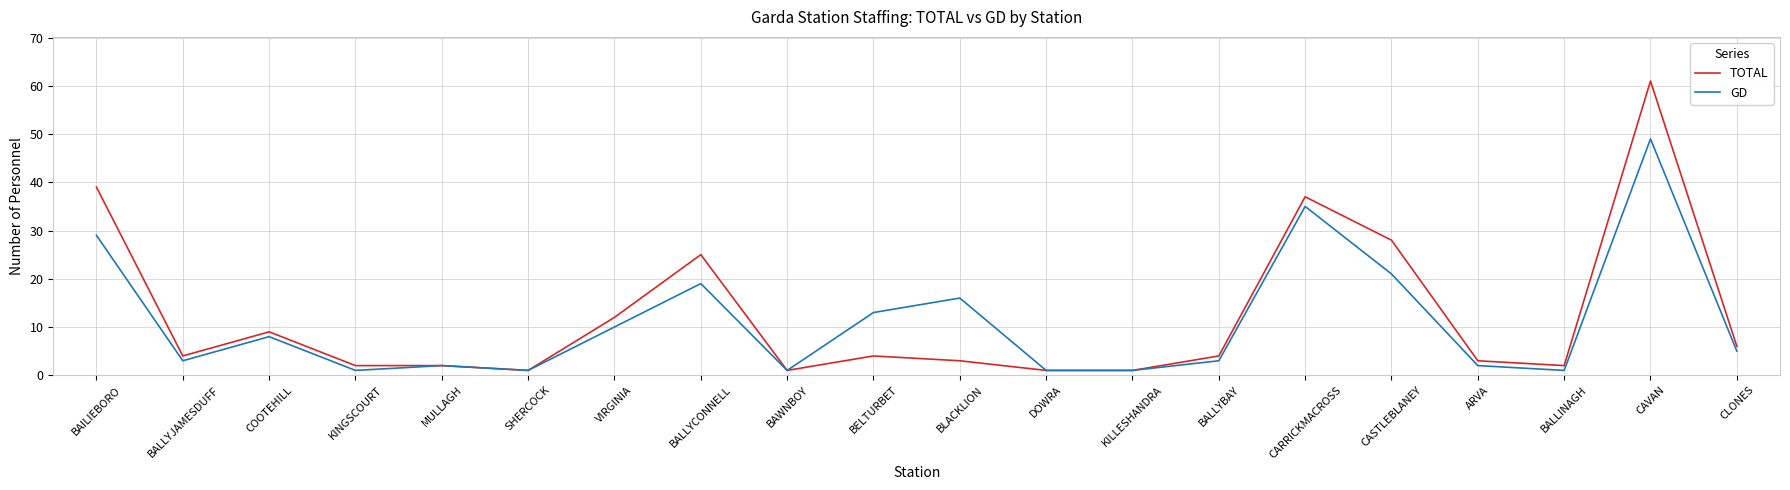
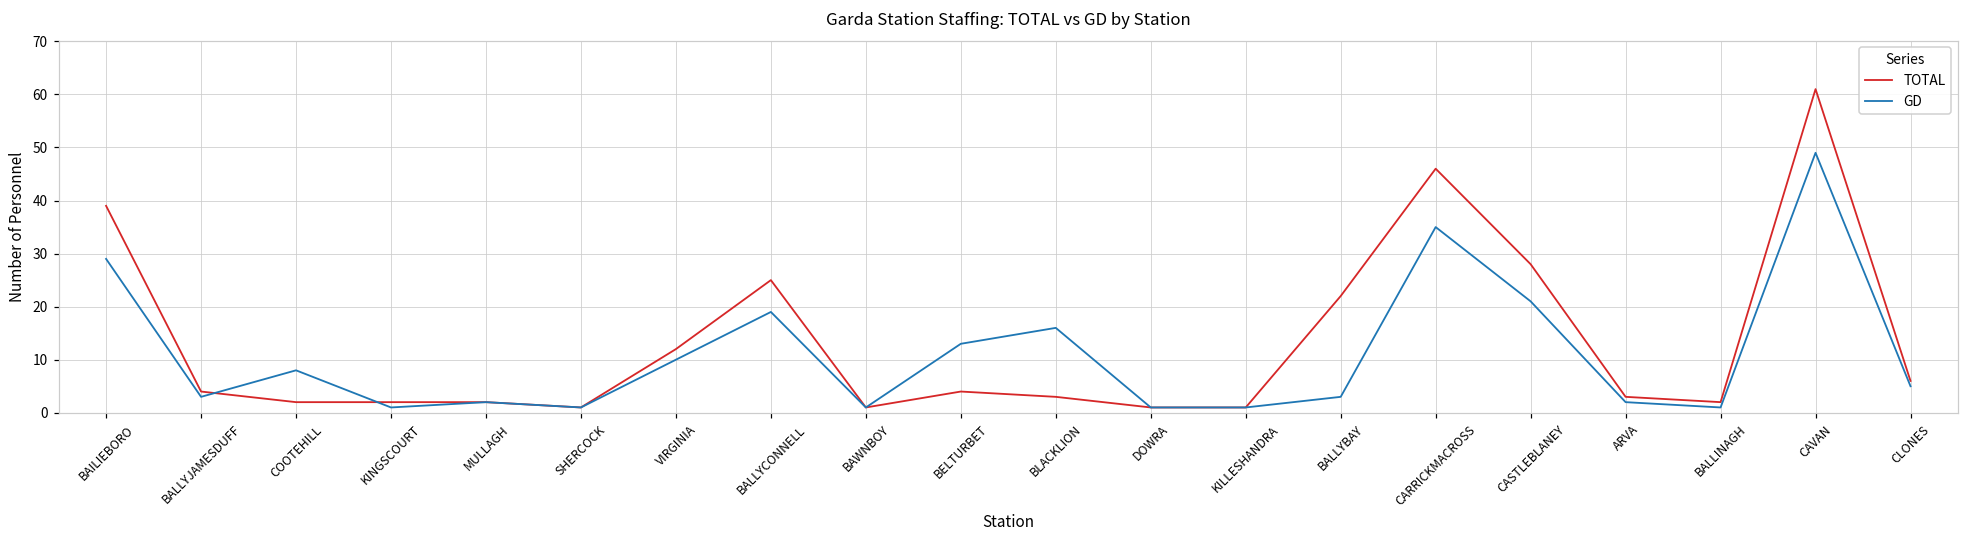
  {
    "TOTAL": {
      "BAILIEBORO": 39,
      "BALLYJAMESDUFF": 4,
-     "COOTEHILL": 9,
+     "COOTEHILL": 2,
      "KINGSCOURT": 2,
      "VIRGINIA": 12,
      "BALLYCONNELL": 25,
      "BELTURBET": 4,
      "BLACKLION": 3,
-     "BALLYBAY": 4,
-     "CARRICKMACROSS": 37,
+     "BALLYBAY": 22,
+     "CARRICKMACROSS": 46,
      "CASTLEBLANEY": 28,
      "ARVA": 3,
      "BALLINAGH": 2,
      "CAVAN": 61,
      "CLONES": 6
    },
    "GD": {
      "BAILIEBORO": 29,
      "BALLYJAMESDUFF": 3,
      "COOTEHILL": 8,
      "KINGSCOURT": 1,
      "VIRGINIA": 10,
      "BALLYCONNELL": 19,
      "BELTURBET": 13,
      "BLACKLION": 16,
      "BALLYBAY": 3,
      "CARRICKMACROSS": 35,
      "CASTLEBLANEY": 21,
      "ARVA": 2,
      "BALLINAGH": 1,
      "CAVAN": 49,
      "CLONES": 5
    }
  }
